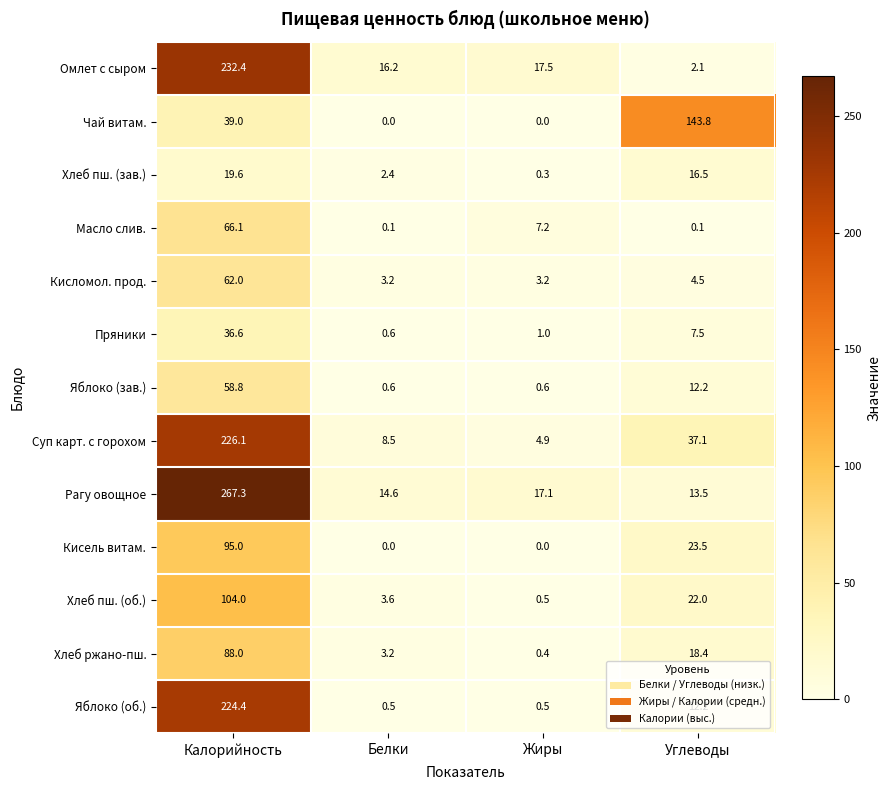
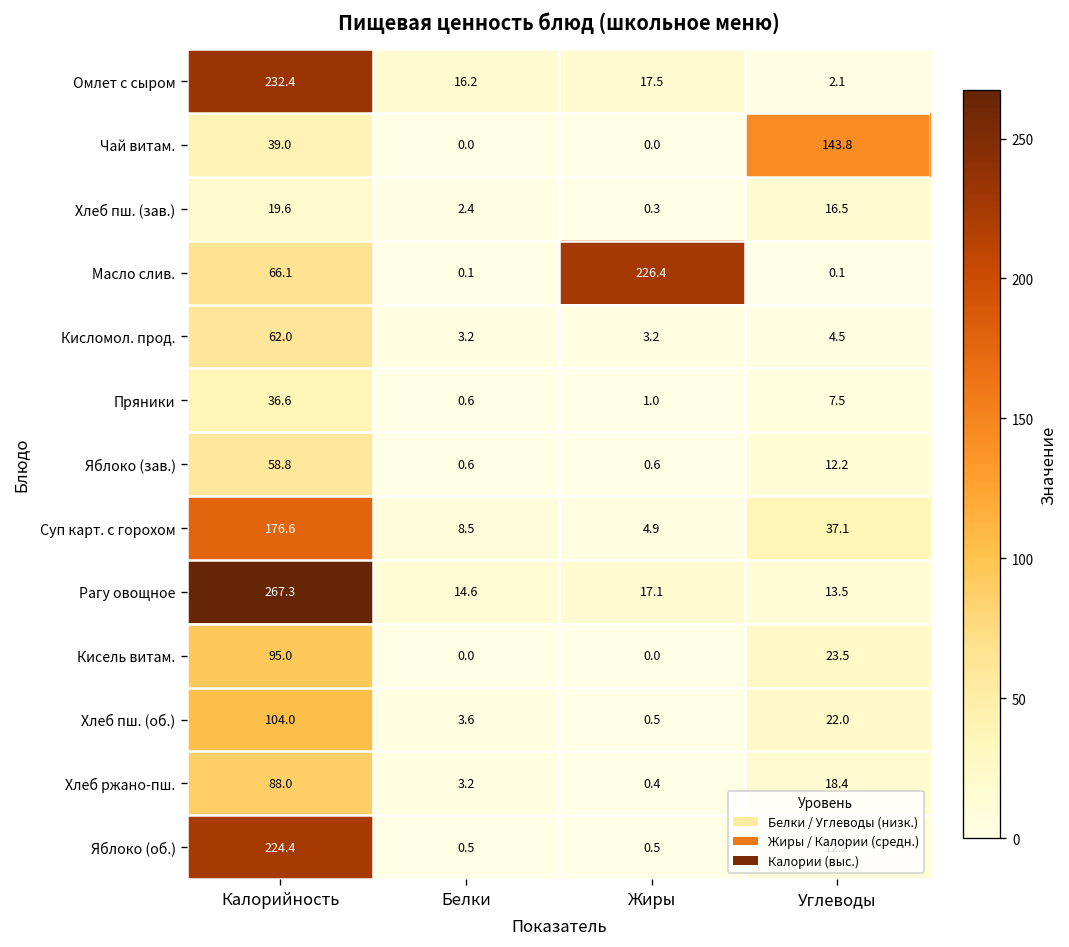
  {
    "Омлет с сыром": {
      "Калорийность": 232.4,
      "Белки": 16.2,
      "Жиры": 17.5,
      "Углеводы": 2.1
    },
    "Чай витам.": {
      "Калорийность": 39.0,
      "Белки": 0.0,
      "Жиры": 0.0,
      "Углеводы": 143.8
    },
    "Хлеб пш. (зав.)": {
      "Калорийность": 19.6,
      "Белки": 2.4,
      "Жиры": 0.3,
      "Углеводы": 16.5
    },
    "Масло слив.": {
      "Калорийность": 66.1,
      "Белки": 0.1,
-     "Жиры": 7.2,
+     "Жиры": 226.4,
      "Углеводы": 0.1
    },
    "Кисломол. прод.": {
      "Калорийность": 62.0,
      "Белки": 3.2,
      "Жиры": 3.2,
      "Углеводы": 4.5
    },
    "Пряники": {
      "Калорийность": 36.6,
      "Белки": 0.6,
      "Жиры": 1.0,
      "Углеводы": 7.5
    },
    "Яблоко (зав.)": {
      "Калорийность": 58.8,
      "Белки": 0.6,
      "Жиры": 0.6,
      "Углеводы": 12.2
    },
    "Суп карт. с горохом": {
-     "Калорийность": 226.1,
+     "Калорийность": 176.6,
      "Белки": 8.5,
      "Жиры": 4.9,
      "Углеводы": 37.1
    },
    "Рагу овощное": {
      "Калорийность": 267.3,
      "Белки": 14.6,
      "Жиры": 17.1,
      "Углеводы": 13.5
    },
    "Кисель витам.": {
      "Калорийность": 95.0,
      "Белки": 0.0,
      "Жиры": 0.0,
      "Углеводы": 23.5
    },
    "Хлеб пш. (об.)": {
      "Калорийность": 104.0,
      "Белки": 3.6,
      "Жиры": 0.5,
      "Углеводы": 22.0
    },
    "Хлеб ржано-пш.": {
      "Калорийность": 88.0,
      "Белки": 3.2,
      "Жиры": 0.4,
      "Углеводы": 18.4
    },
    "Яблоко (об.)": {
      "Калорийность": 224.4,
      "Белки": 0.5,
      "Жиры": 0.5
    }
  }
